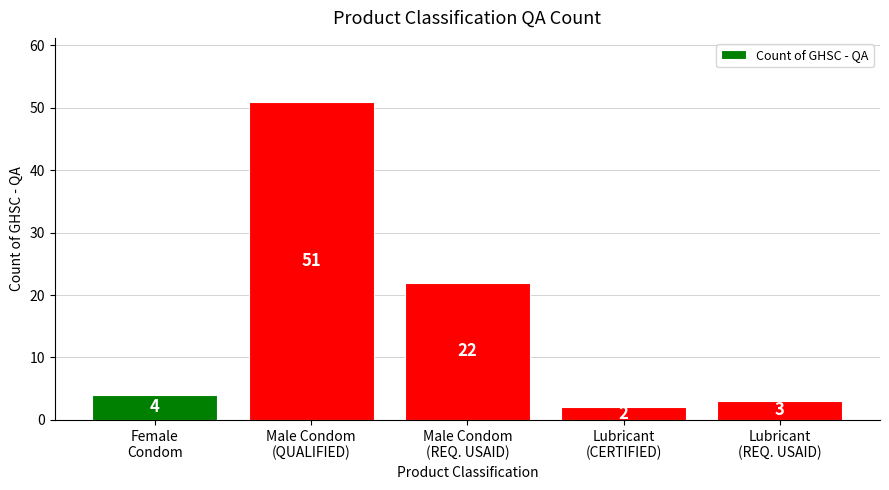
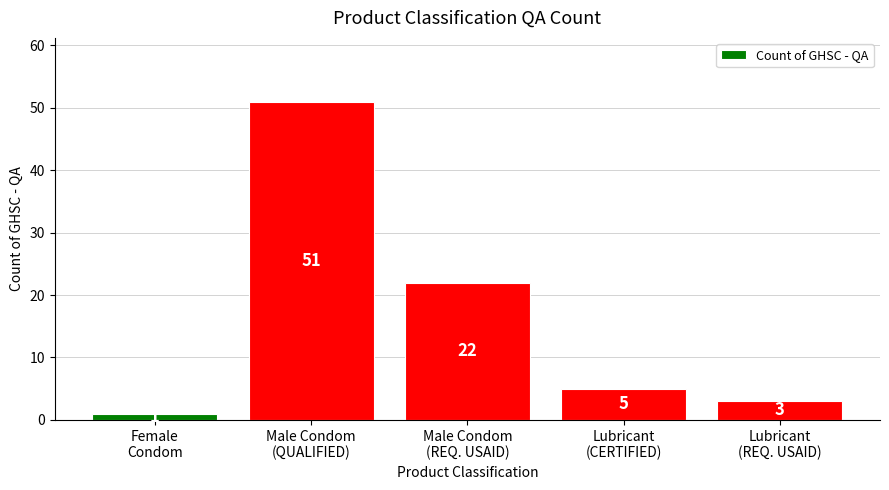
  {
-   "Female Condom": 4,
+   "Female Condom": 1,
    "Male Condom (QUALIFIED)": 51,
    "Male Condom (REQ. USAID)": 22,
-   "Lubricant (CERTIFIED)": 2,
+   "Lubricant (CERTIFIED)": 5,
    "Lubricant (REQ. USAID)": 3
  }
